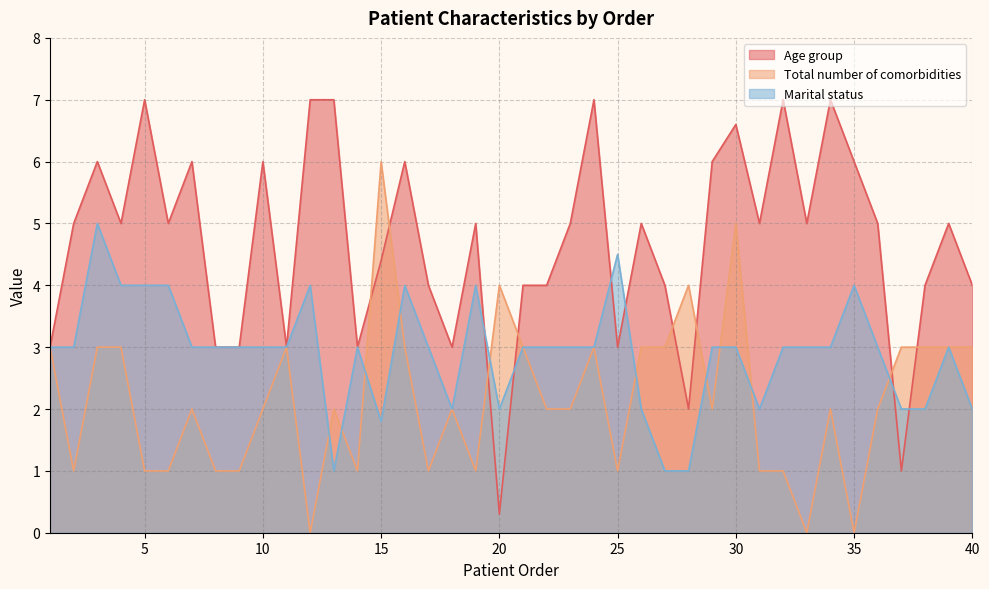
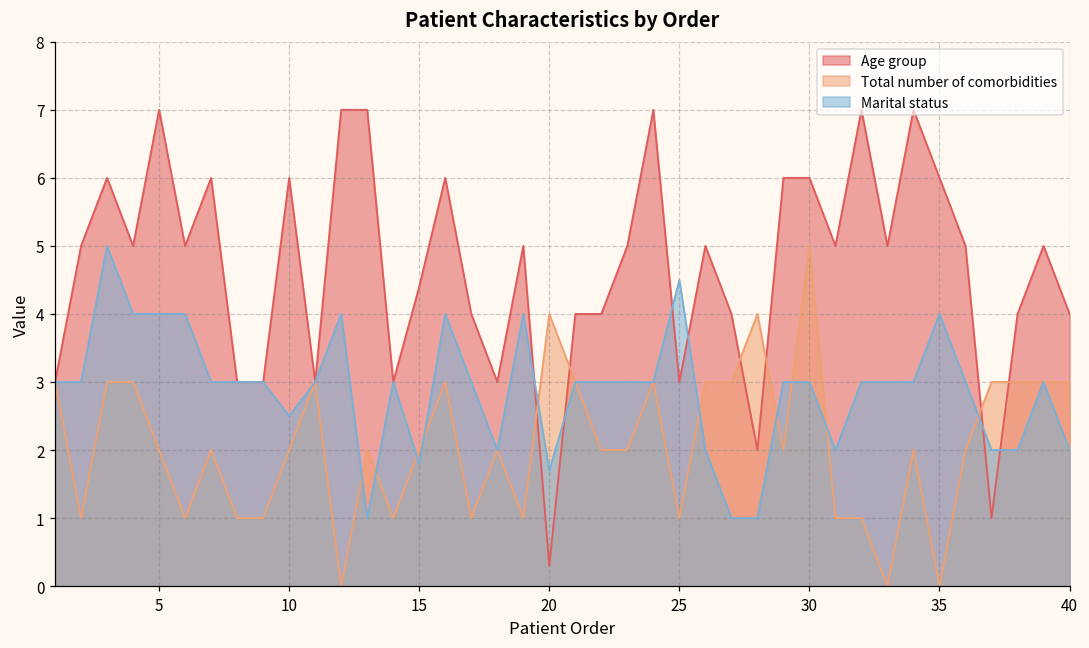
  {
    "Age group": {
      "5": 7.0,
      "10": 6.0,
      "15": 4.4,
      "20": 0.3,
      "25": 3.0,
-     "30": 6.6,
+     "30": 6.0,
      "35": 6.0,
      "40": 4.0
    },
    "Total number of comorbidities": {
-     "5": 1,
+     "5": 2,
      "10": 2,
-     "15": 6,
+     "15": 2,
      "20": 4,
      "25": 1,
      "30": 5,
      "35": 0,
      "40": 3
    },
    "Marital status": {
      "5": 4.0,
-     "10": 3.0,
+     "10": 2.5,
      "15": 1.8,
-     "20": 2.0,
+     "20": 1.7,
      "25": 4.5,
      "30": 3.0,
      "35": 4.0,
      "40": 2.0
    }
  }
